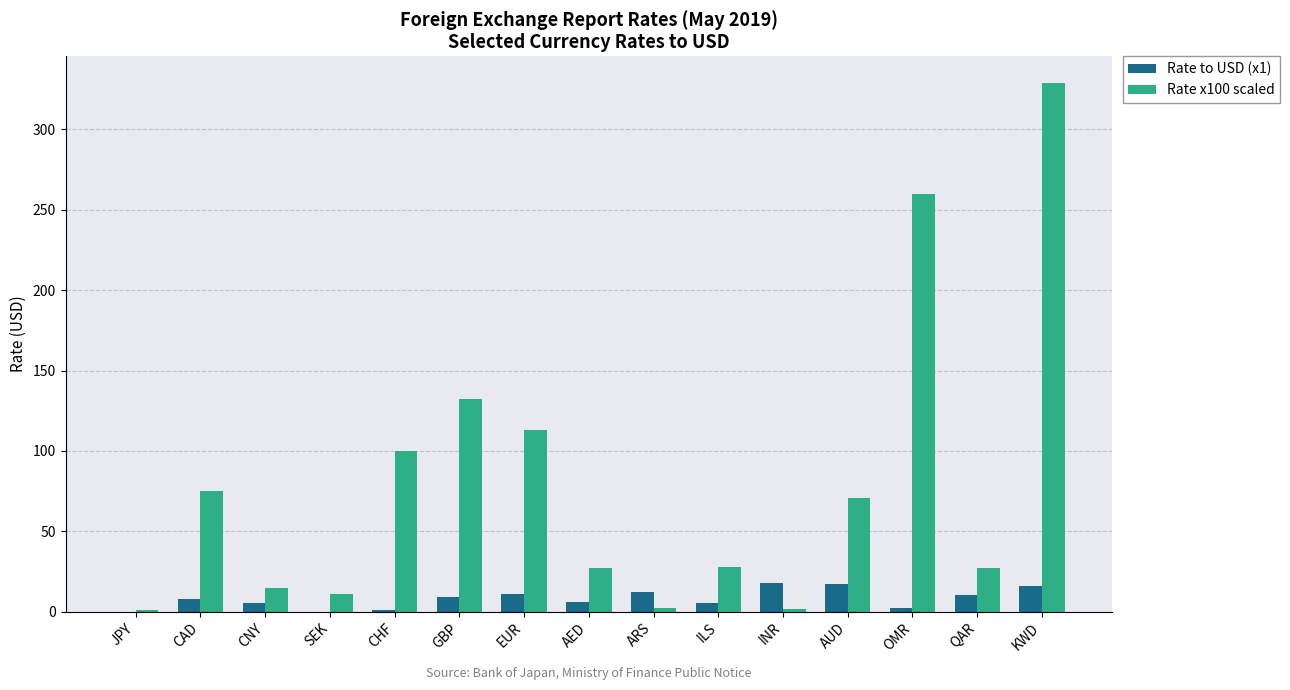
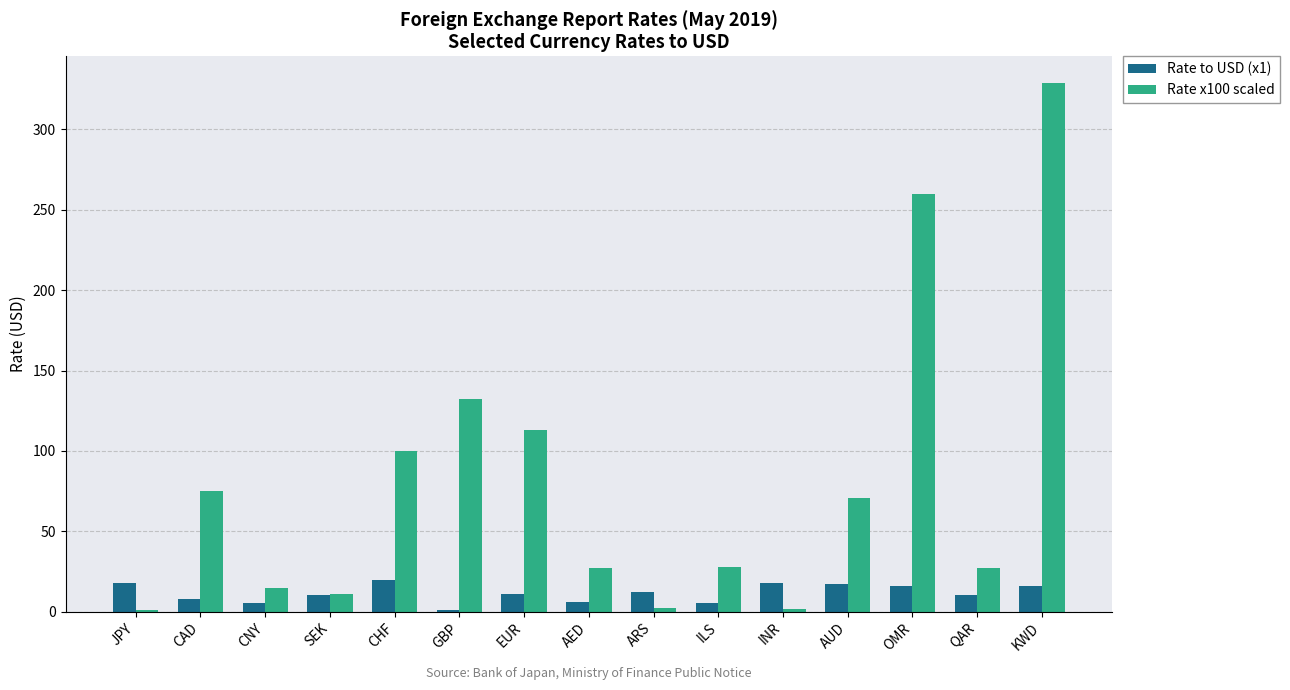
  {
    "Rate to USD (x1)": {
-     "JPY": 0,
+     "JPY": 18,
      "CAD": 8,
      "CNY": 6,
-     "SEK": 0,
-     "CHF": 1,
-     "GBP": 9,
+     "SEK": 10,
+     "CHF": 20,
+     "GBP": 1,
      "EUR": 11,
      "AED": 6,
      "ARS": 12,
      "ILS": 6,
      "INR": 18,
      "AUD": 17,
-     "OMR": 3,
+     "OMR": 16,
      "QAR": 11,
      "KWD": 16
    },
    "Rate x100 scaled": {
      "CAD": 75,
      "CNY": 15,
      "SEK": 11,
      "CHF": 100,
      "GBP": 132,
      "EUR": 113,
      "AED": 27,
      "ARS": 2,
      "ILS": 28,
      "AUD": 71,
      "OMR": 260,
      "QAR": 27,
      "KWD": 329
    }
  }
